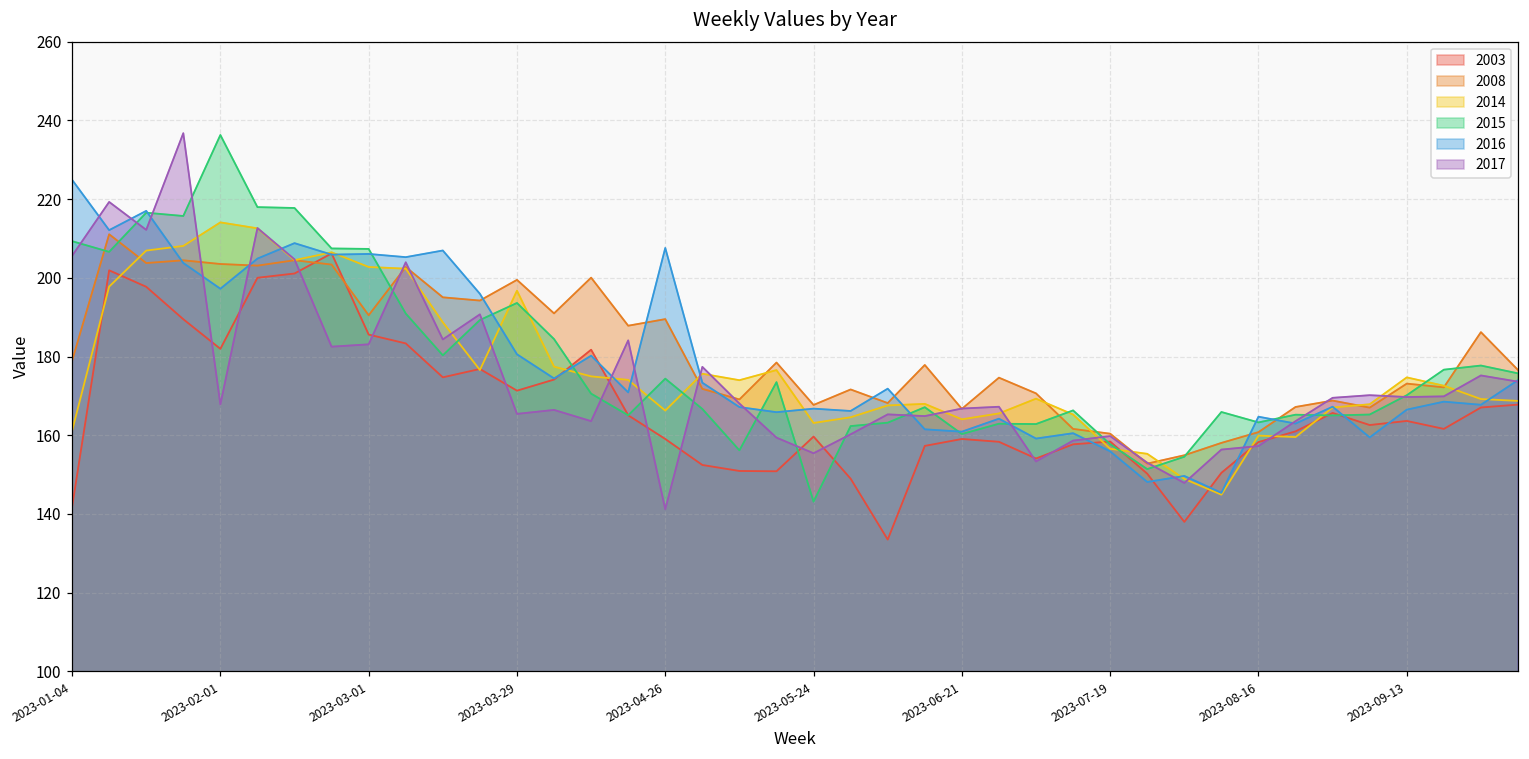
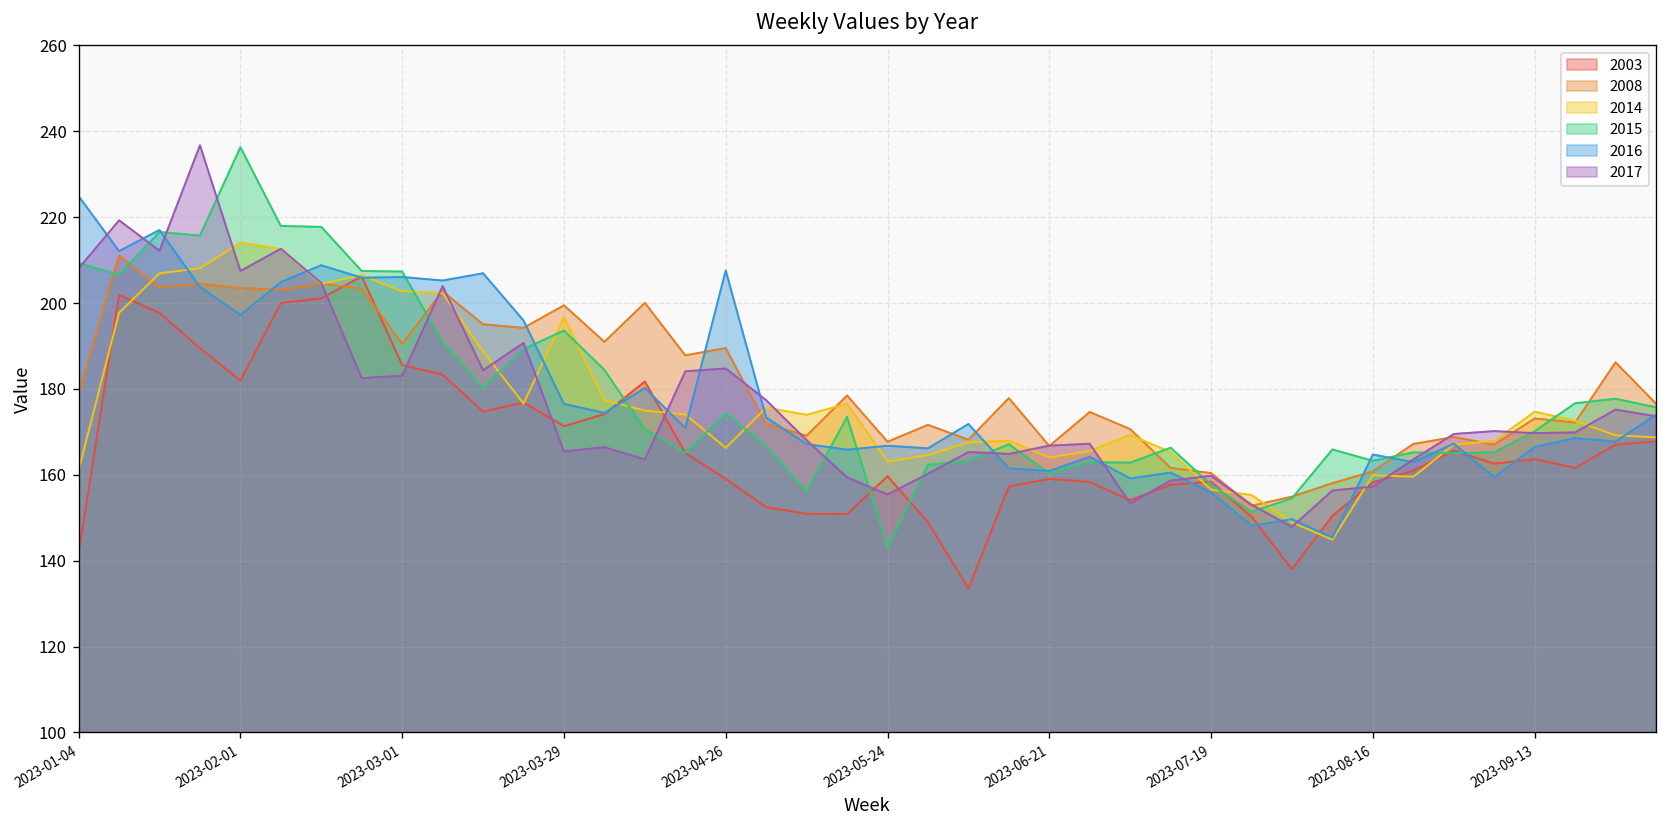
  {
    "2015": {
      "2023-01-04": 209,
      "2023-02-01": 236,
      "2023-03-01": 207,
      "2023-03-29": 194,
      "2023-04-26": 174,
      "2023-05-24": 143,
      "2023-08-16": 163
    },
    "2016": {
      "2023-01-04": 225,
      "2023-02-01": 197,
      "2023-03-01": 206,
-     "2023-03-29": 181,
+     "2023-03-29": 177,
      "2023-04-26": 208,
      "2023-05-24": 167,
      "2023-08-16": 165,
      "2023-09-13": 167
    },
    "2017": {
-     "2023-01-04": 206,
-     "2023-02-01": 168,
+     "2023-01-04": 208,
+     "2023-02-01": 207,
      "2023-03-01": 183,
      "2023-03-29": 165,
-     "2023-04-26": 141,
+     "2023-04-26": 185,
      "2023-05-24": 155,
      "2023-08-16": 157
    }
  }
